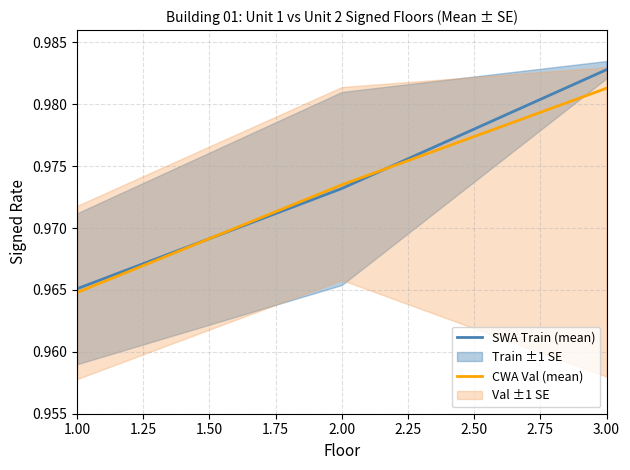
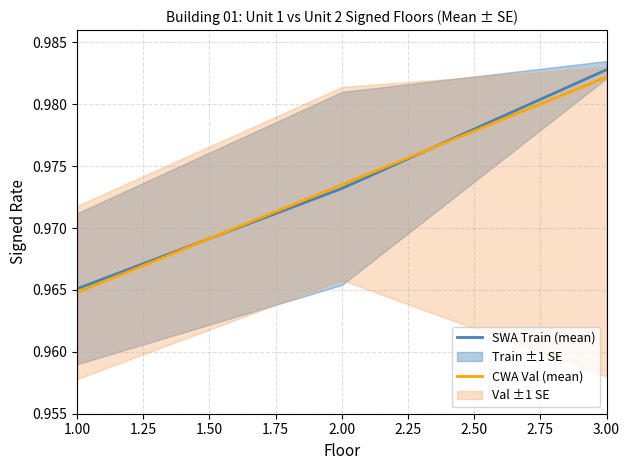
  {
    "CWA Val (mean)": {
      "1.00": 0.9648,
      "2.00": 0.9735,
-     "3.00": 0.9813
+     "3.00": 0.9822
    }
  }
